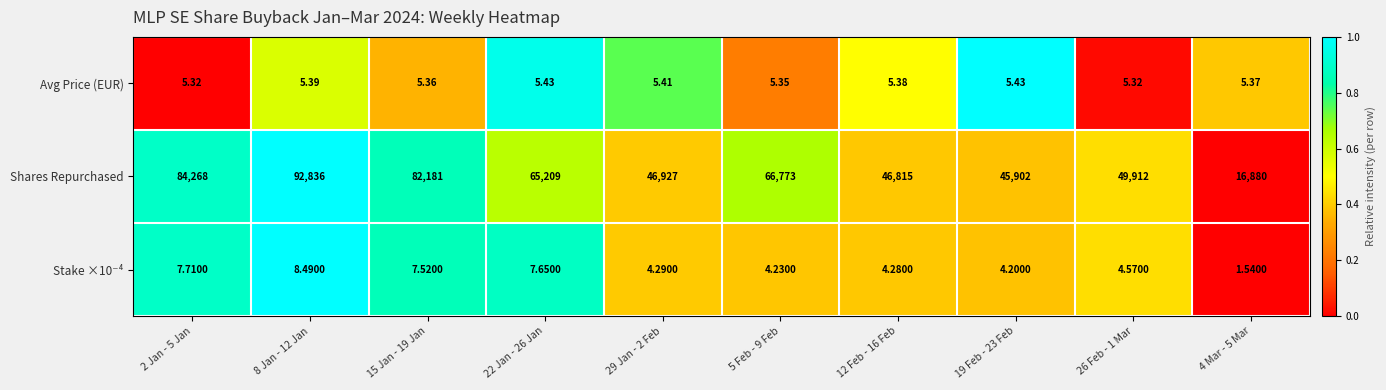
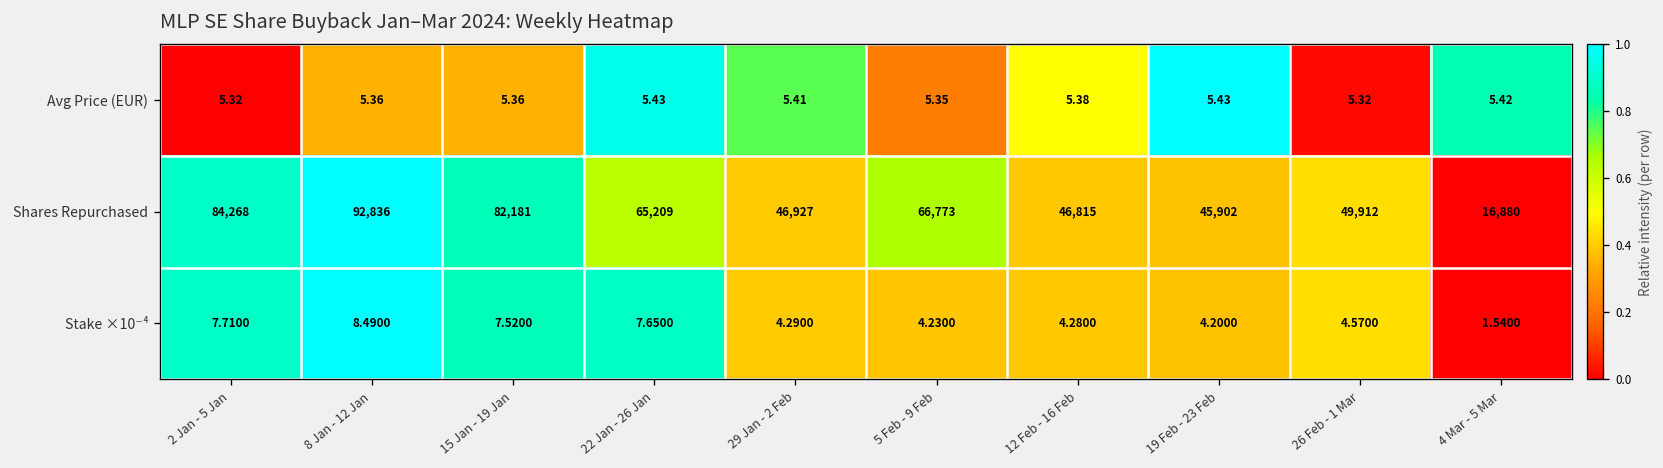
  {
    "Avg Price (EUR)": {
      "2 Jan - 5 Jan": "5.32",
-     "8 Jan - 12 Jan": "5.39",
+     "8 Jan - 12 Jan": "5.36",
      "15 Jan - 19 Jan": "5.36",
      "22 Jan - 26 Jan": "5.43",
      "29 Jan - 2 Feb": "5.41",
      "5 Feb - 9 Feb": "5.35",
      "12 Feb - 16 Feb": "5.38",
      "19 Feb - 23 Feb": "5.43",
      "26 Feb - 1 Mar": "5.32",
-     "4 Mar - 5 Mar": "5.37"
+     "4 Mar - 5 Mar": "5.42"
    },
    "Shares Repurchased": {
      "2 Jan - 5 Jan": "84,268",
      "8 Jan - 12 Jan": "92,836",
      "15 Jan - 19 Jan": "82,181",
      "22 Jan - 26 Jan": "65,209",
      "29 Jan - 2 Feb": "46,927",
      "5 Feb - 9 Feb": "66,773",
      "12 Feb - 16 Feb": "46,815",
      "19 Feb - 23 Feb": "45,902",
      "26 Feb - 1 Mar": "49,912",
      "4 Mar - 5 Mar": "16,880"
    },
    "Stake ×10⁻⁴": {
      "2 Jan - 5 Jan": "7.7100",
      "8 Jan - 12 Jan": "8.4900",
      "15 Jan - 19 Jan": "7.5200",
      "22 Jan - 26 Jan": "7.6500",
      "29 Jan - 2 Feb": "4.2900",
      "5 Feb - 9 Feb": "4.2300",
      "12 Feb - 16 Feb": "4.2800",
      "19 Feb - 23 Feb": "4.2000",
      "26 Feb - 1 Mar": "4.5700",
      "4 Mar - 5 Mar": "1.5400"
    }
  }
